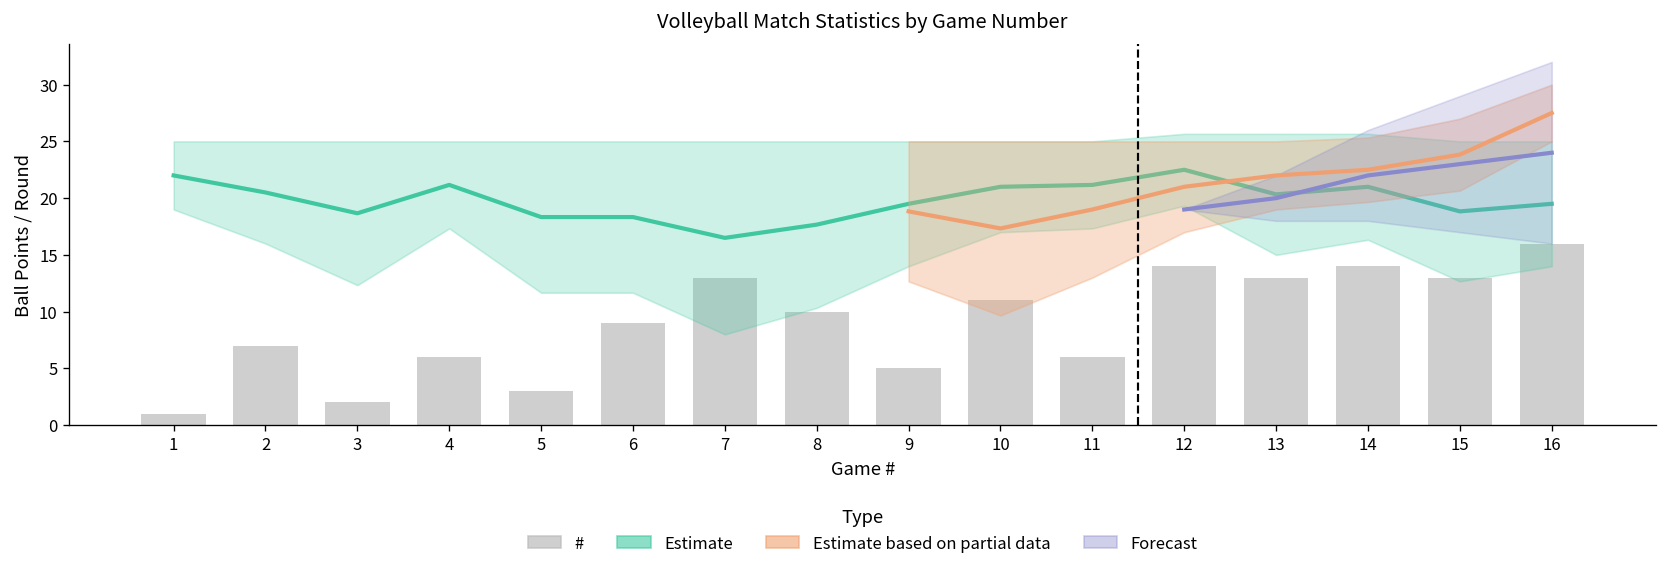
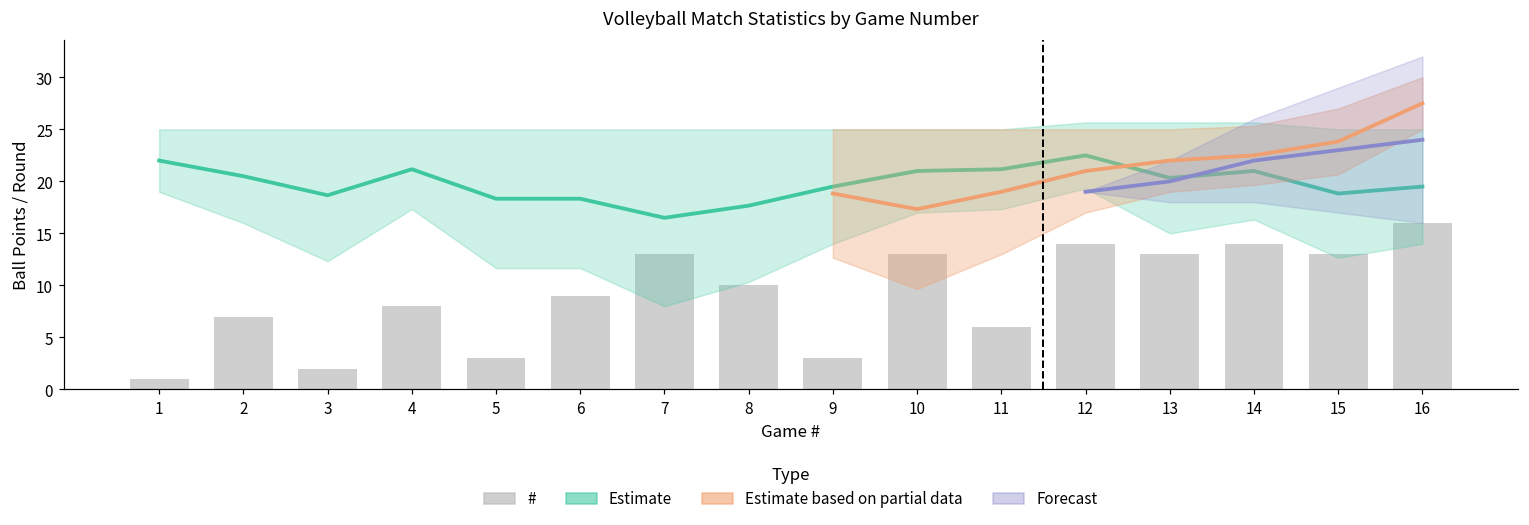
  {
    "#": {
      "1": 1,
      "2": 7,
      "3": 2,
-     "4": 6,
+     "4": 8,
      "5": 3,
      "6": 9,
      "7": 13,
      "8": 10,
-     "9": 5,
-     "10": 11,
+     "9": 3,
+     "10": 13,
      "11": 6,
      "12": 14,
      "13": 13,
      "14": 14,
      "15": 13,
      "16": 16
    }
  }
